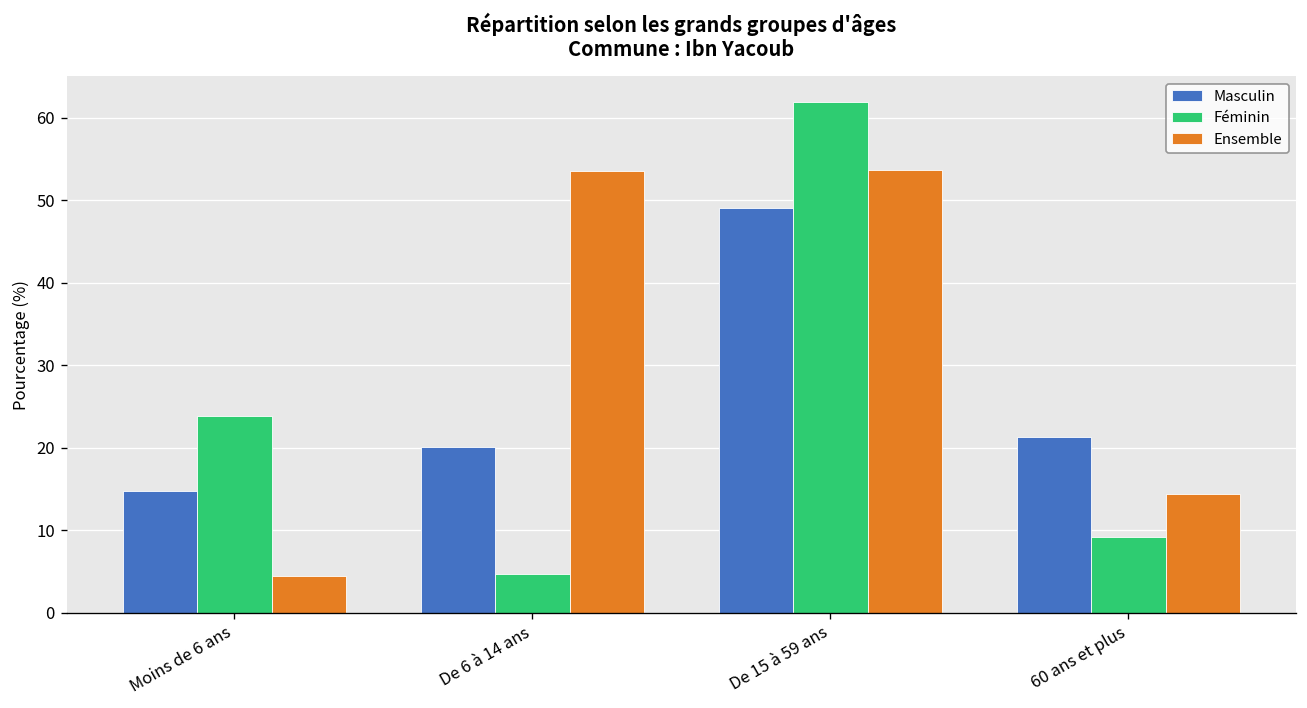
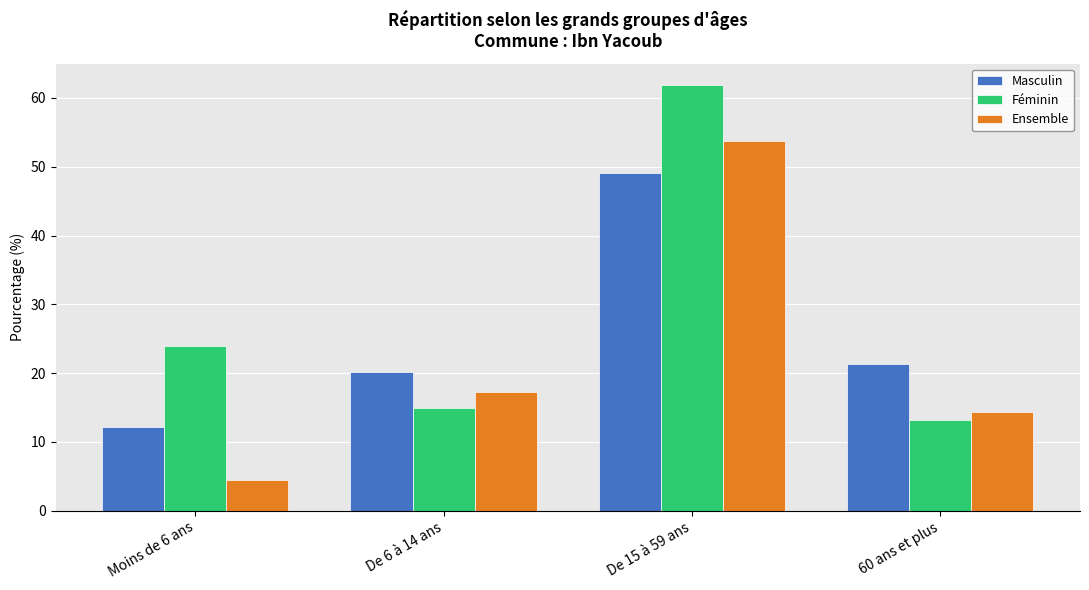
  {
    "Masculin": {
-     "Moins de 6 ans": 15,
+     "Moins de 6 ans": 12,
      "De 6 à 14 ans": 20,
      "De 15 à 59 ans": 49,
      "60 ans et plus": 21
    },
    "Féminin": {
      "Moins de 6 ans": 24,
-     "De 6 à 14 ans": 5,
+     "De 6 à 14 ans": 15,
      "De 15 à 59 ans": 62,
-     "60 ans et plus": 9
+     "60 ans et plus": 13
    },
    "Ensemble": {
      "Moins de 6 ans": 5,
-     "De 6 à 14 ans": 54,
+     "De 6 à 14 ans": 17,
      "De 15 à 59 ans": 54,
      "60 ans et plus": 14
    }
  }
